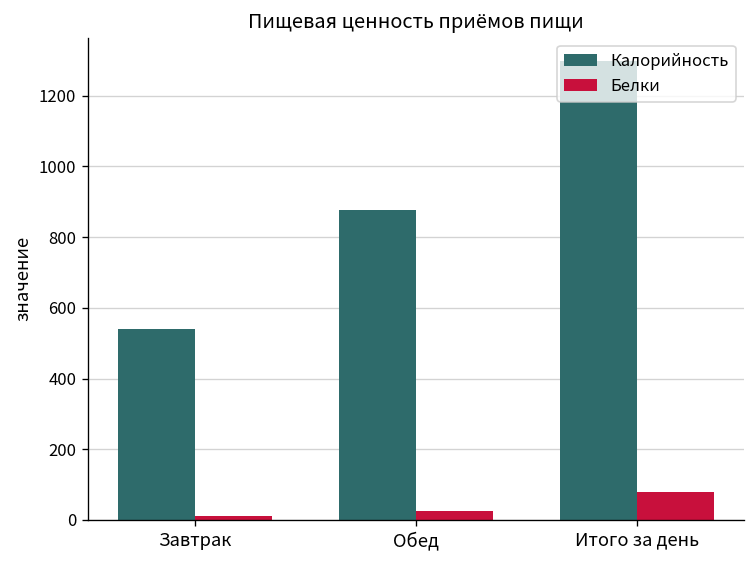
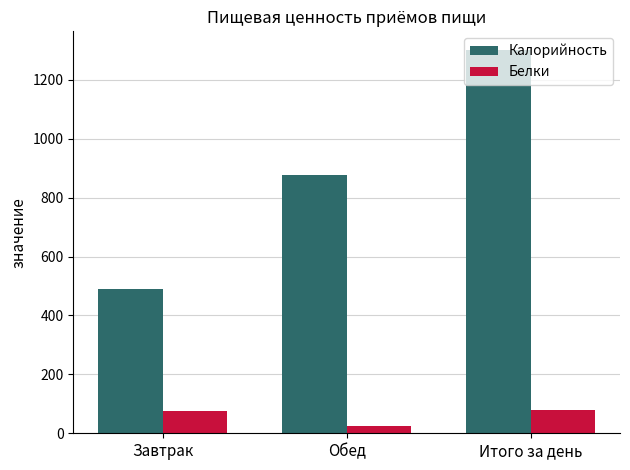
  {
    "Калорийность": {
-     "Завтрак": 540,
+     "Завтрак": 490,
      "Обед": 880
    },
    "Белки": {
-     "Завтрак": 10,
+     "Завтрак": 80,
      "Обед": 30,
      "Итого за день": 80
    }
  }
